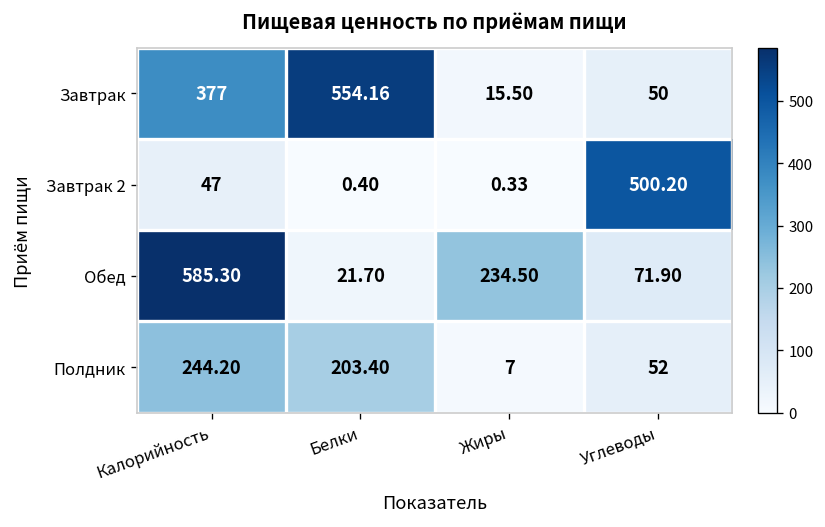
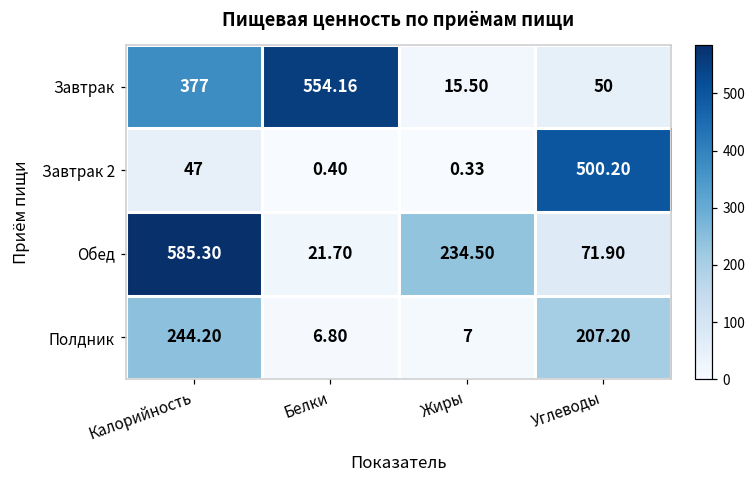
  {
    "Завтрак": {
      "Калорийность": 377,
      "Белки": 554.16,
      "Жиры": 15.50,
      "Углеводы": 50
    },
    "Завтрак 2": {
      "Калорийность": 47,
      "Белки": 0.40,
      "Жиры": 0.33,
      "Углеводы": 500.20
    },
    "Обед": {
      "Калорийность": 585.30,
      "Белки": 21.70,
      "Жиры": 234.50,
      "Углеводы": 71.90
    },
    "Полдник": {
      "Калорийность": 244.20,
-     "Белки": 203.40,
+     "Белки": 6.80,
      "Жиры": 7,
-     "Углеводы": 52
+     "Углеводы": 207.20
    }
  }
